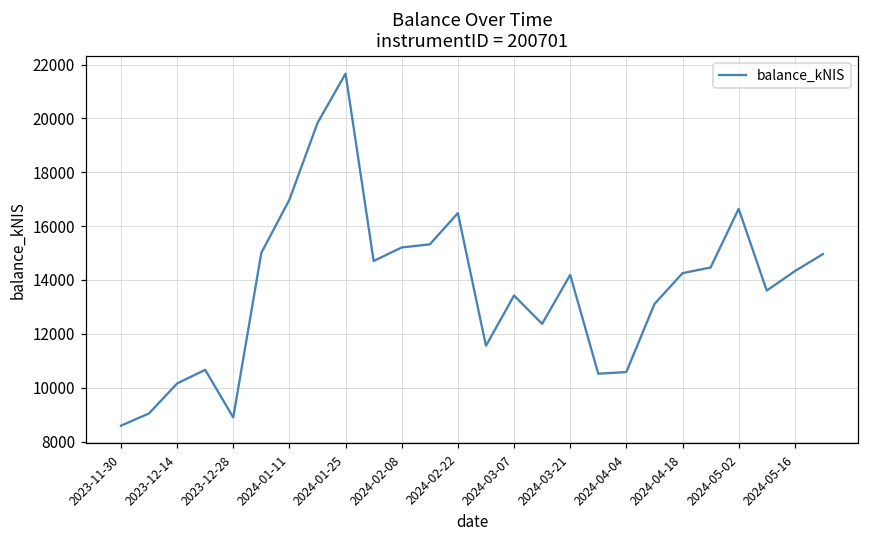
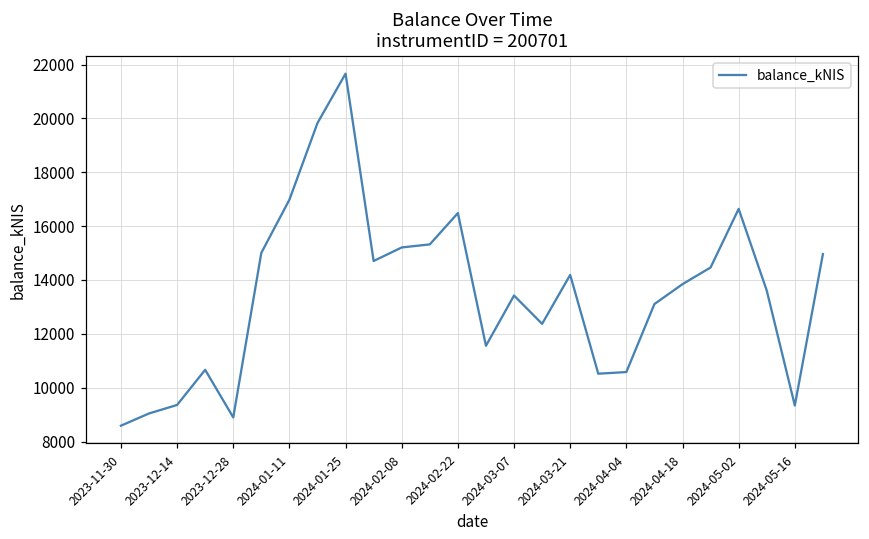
  {
    "2023-11-30": 8600,
-   "2023-12-14": 10200,
+   "2023-12-14": 9400,
    "2023-12-28": 8900,
    "2024-01-11": 17000,
    "2024-01-25": 21700,
    "2024-02-08": 15200,
    "2024-02-22": 16500,
    "2024-03-07": 13400,
    "2024-03-21": 14200,
    "2024-04-04": 10600,
-   "2024-04-18": 14300,
+   "2024-04-18": 13800,
    "2024-05-02": 16600,
-   "2024-05-16": 14300
+   "2024-05-16": 9300
  }
